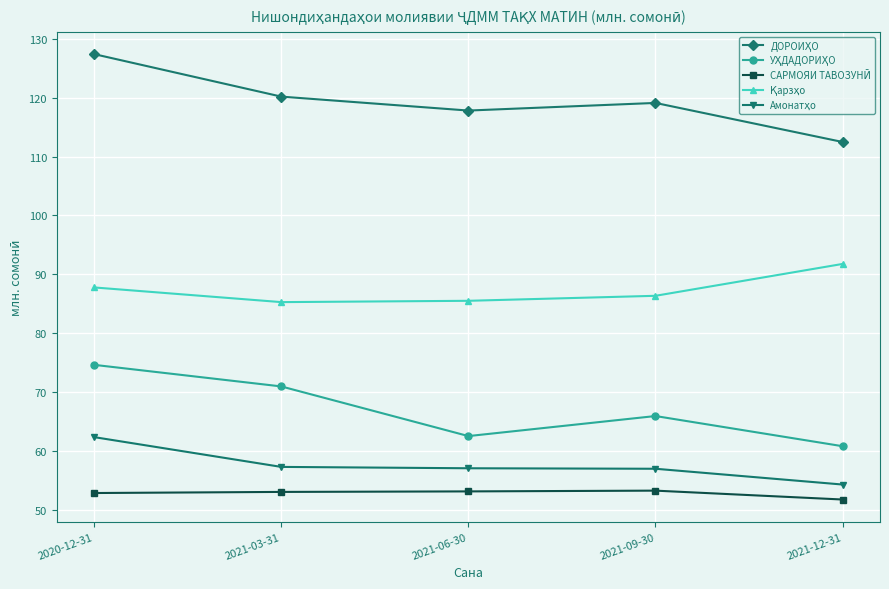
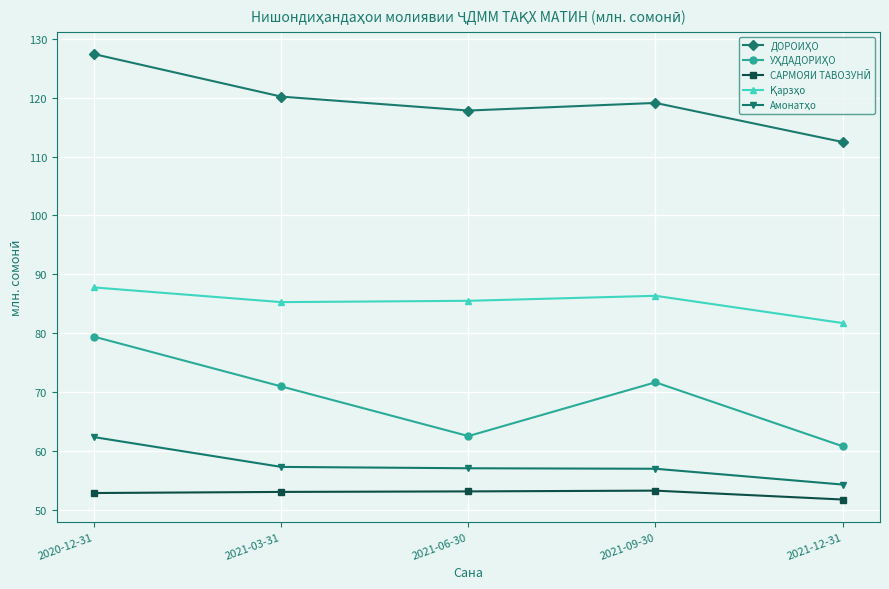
  {
    "УҲДАДОРИҲО": {
-     "2020-12-31": 75,
+     "2020-12-31": 79,
      "2021-03-31": 71,
      "2021-06-30": 62,
-     "2021-09-30": 66,
+     "2021-09-30": 72,
      "2021-12-31": 61
    },
    "Қарзҳо": {
      "2020-12-31": 88,
      "2021-03-31": 85,
      "2021-06-30": 85,
      "2021-09-30": 86,
-     "2021-12-31": 92
+     "2021-12-31": 82
    }
  }
